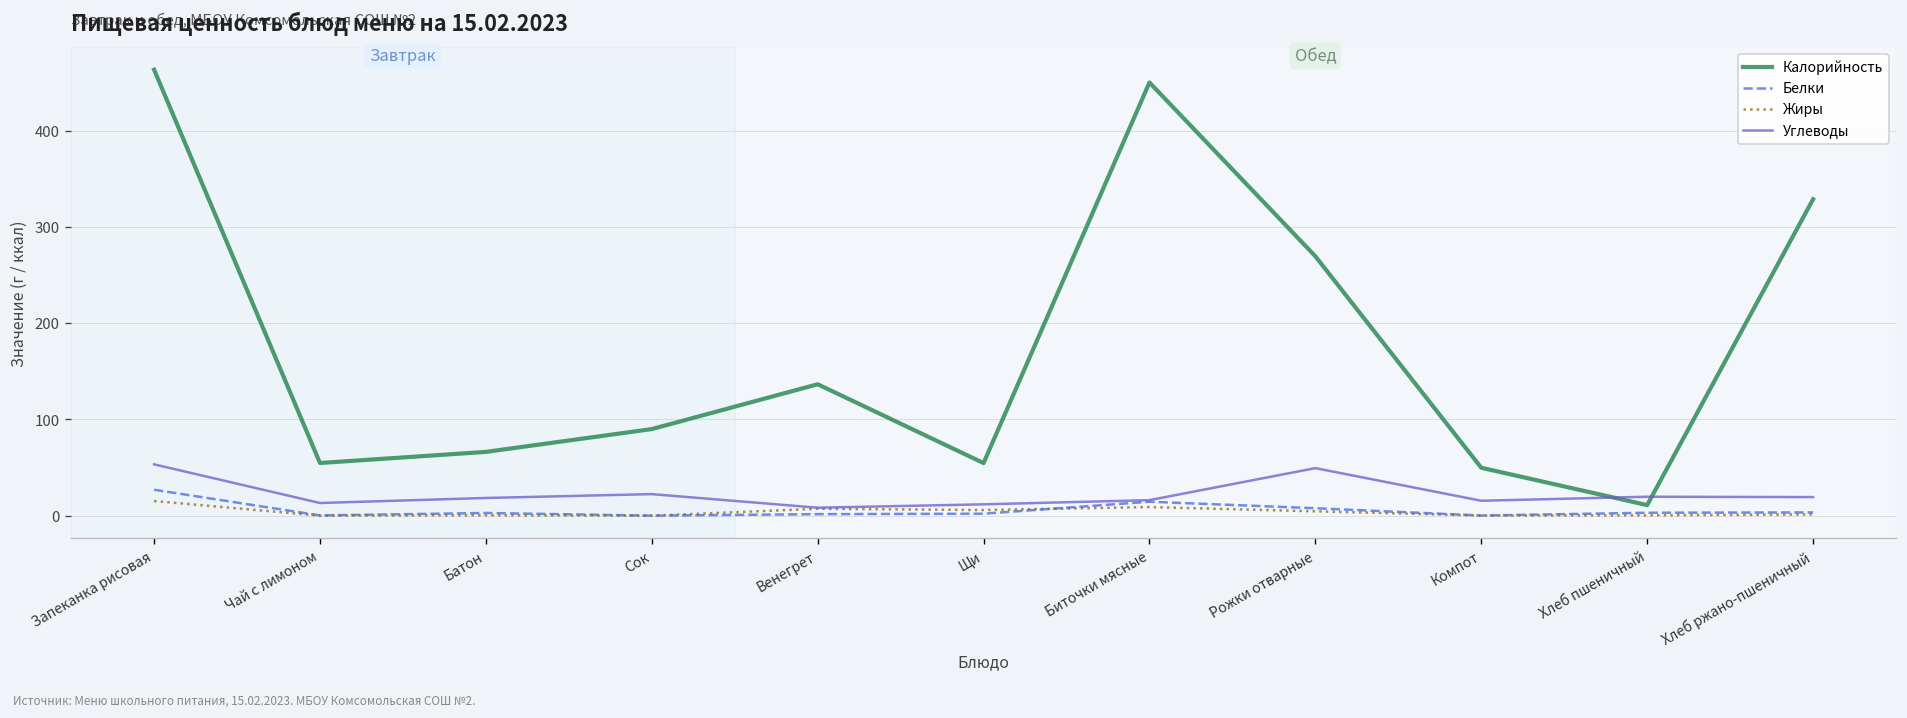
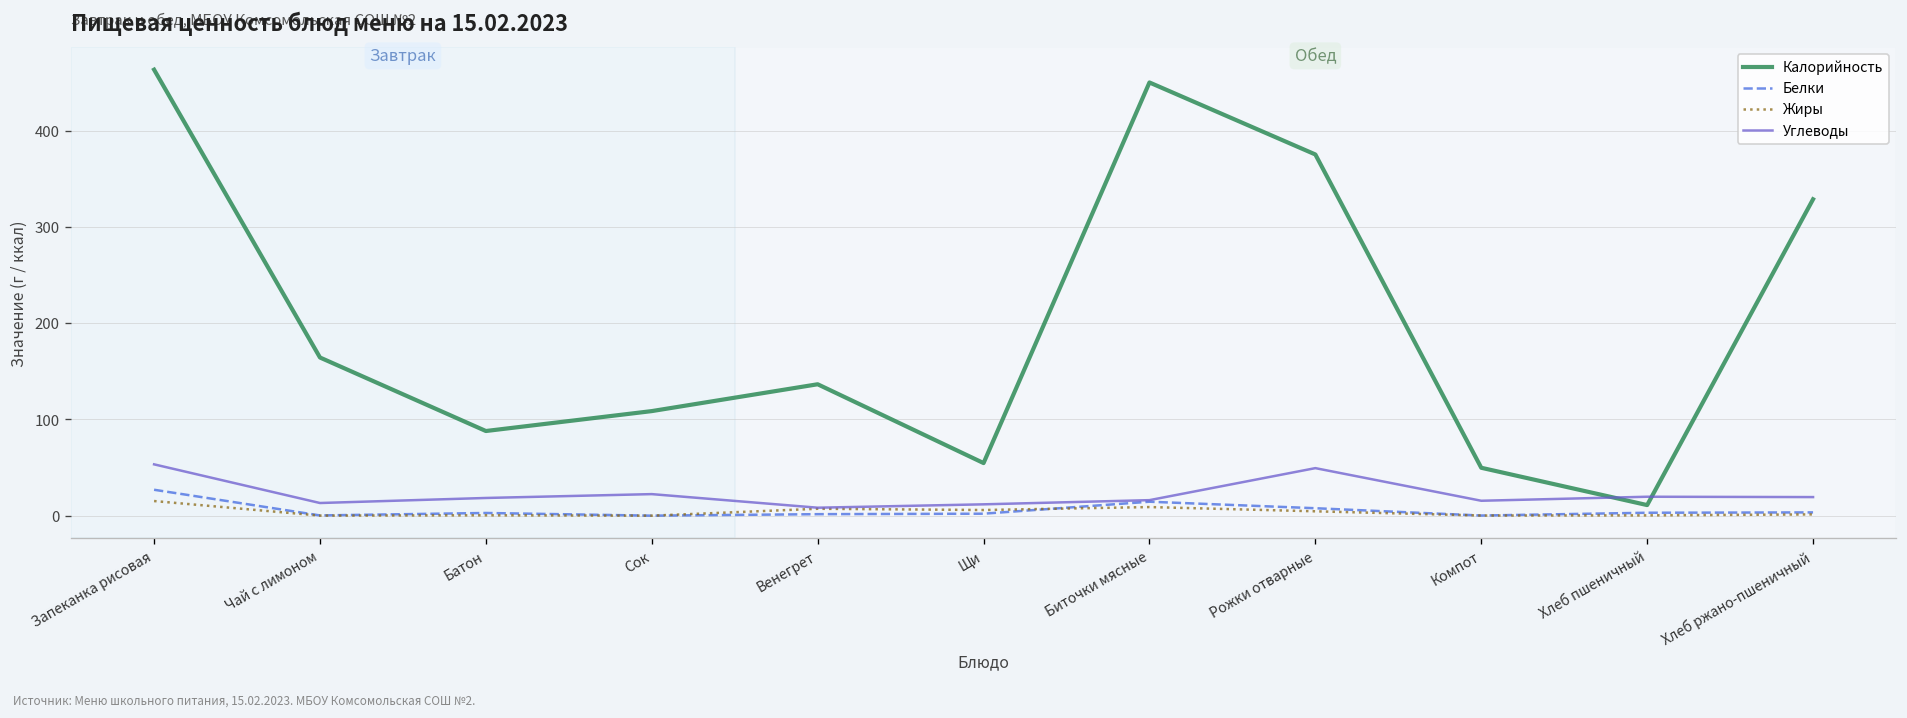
  {
    "Калорийность": {
      "Запеканка рисовая": 460,
-     "Чай с лимоном": 50,
-     "Батон": 70,
-     "Сок": 90,
+     "Чай с лимоном": 160,
+     "Батон": 90,
+     "Сок": 110,
      "Венегрет": 140,
      "Щи": 50,
      "Биточки мясные": 450,
-     "Рожки отварные": 270,
+     "Рожки отварные": 380,
      "Компот": 50,
      "Хлеб пшеничный": 10,
      "Хлеб ржано-пшеничный": 330
    },
    "Жиры": {
      "Запеканка рисовая": 20,
      "Щи": 10,
      "Биточки мясные": 10,
      "Рожки отварные": 0
    }
  }
